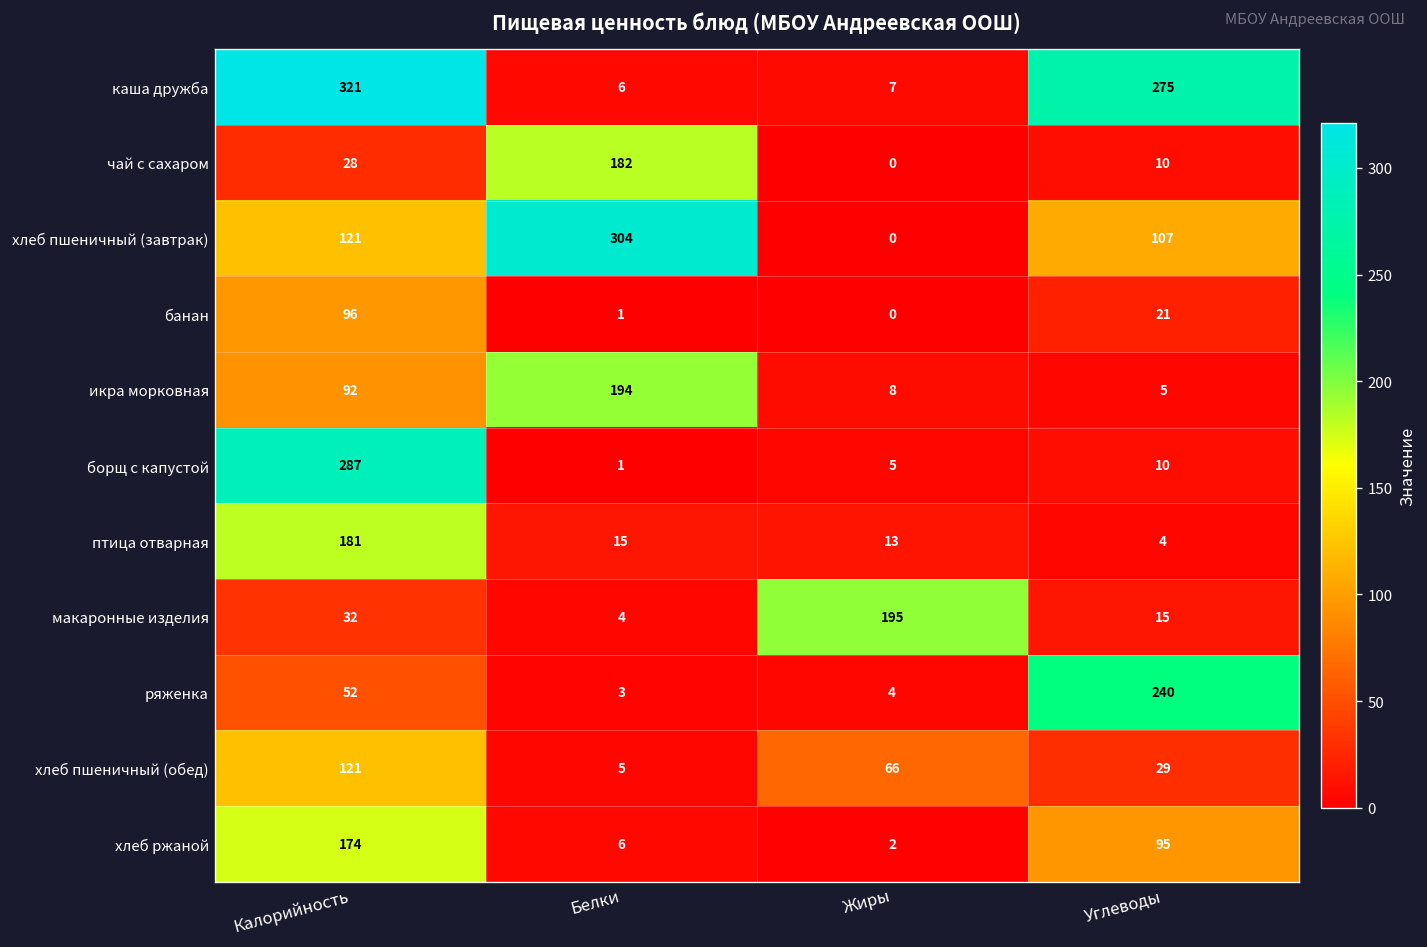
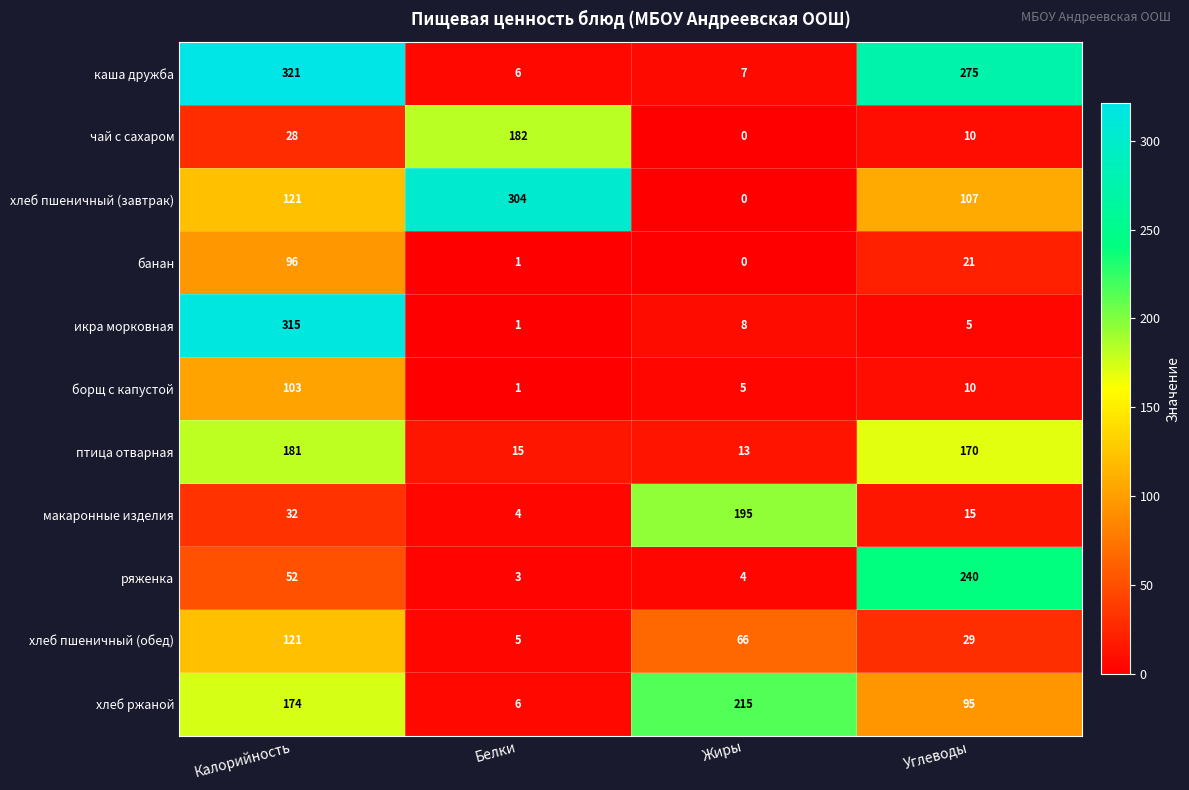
  {
    "каша дружба": {
      "Калорийность": 321,
      "Белки": 6,
      "Жиры": 7,
      "Углеводы": 275
    },
    "чай с сахаром": {
      "Калорийность": 28,
      "Белки": 182,
      "Жиры": 0,
      "Углеводы": 10
    },
    "хлеб пшеничный (завтрак)": {
      "Калорийность": 121,
      "Белки": 304,
      "Жиры": 0,
      "Углеводы": 107
    },
    "банан": {
      "Калорийность": 96,
      "Белки": 1,
      "Жиры": 0,
      "Углеводы": 21
    },
    "икра морковная": {
-     "Калорийность": 92,
-     "Белки": 194,
+     "Калорийность": 315,
+     "Белки": 1,
      "Жиры": 8,
      "Углеводы": 5
    },
    "борщ с капустой": {
-     "Калорийность": 287,
+     "Калорийность": 103,
      "Белки": 1,
      "Жиры": 5,
      "Углеводы": 10
    },
    "птица отварная": {
      "Калорийность": 181,
      "Белки": 15,
      "Жиры": 13,
-     "Углеводы": 4
+     "Углеводы": 170
    },
    "макаронные изделия": {
      "Калорийность": 32,
      "Белки": 4,
      "Жиры": 195,
      "Углеводы": 15
    },
    "ряженка": {
      "Калорийность": 52,
      "Белки": 3,
      "Жиры": 4,
      "Углеводы": 240
    },
    "хлеб пшеничный (обед)": {
      "Калорийность": 121,
      "Белки": 5,
      "Жиры": 66,
      "Углеводы": 29
    },
    "хлеб ржаной": {
      "Калорийность": 174,
      "Белки": 6,
-     "Жиры": 2,
+     "Жиры": 215,
      "Углеводы": 95
    }
  }
